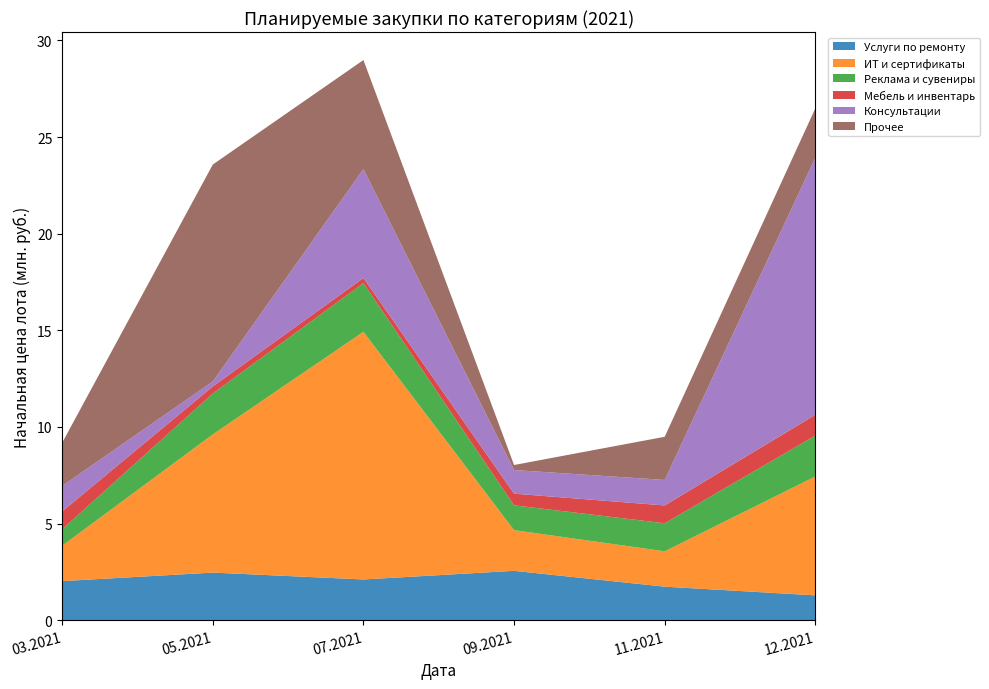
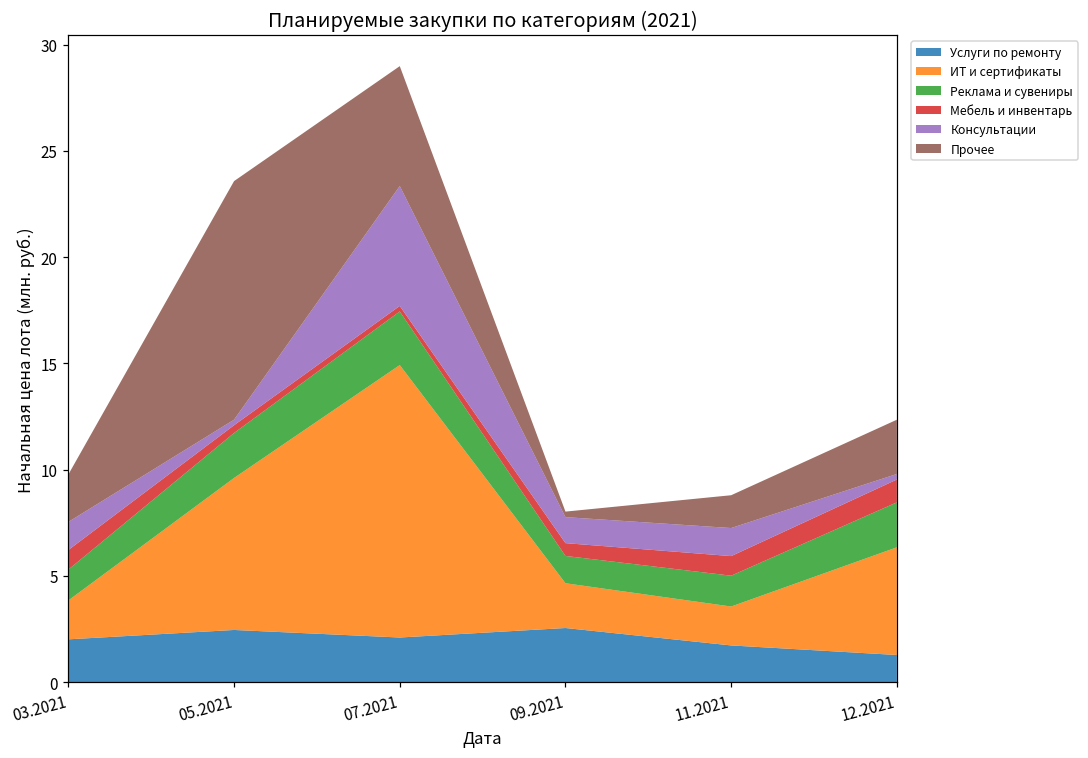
  {
    "Услуги по ремонту": {
      "03.2021": 2.0,
      "05.2021": 2.5,
      "07.2021": 2.1,
      "09.2021": 2.6,
      "11.2021": 1.7,
      "12.2021": 1.3
    },
    "ИТ и сертификаты": {
      "03.2021": 1.8,
      "05.2021": 7.2,
      "07.2021": 12.8,
      "09.2021": 2.1,
      "11.2021": 1.8,
-     "12.2021": 6.2
+     "12.2021": 5.1
    },
    "Реклама и сувениры": {
-     "03.2021": 0.9,
+     "03.2021": 1.5,
      "05.2021": 2.1,
      "07.2021": 2.5,
      "09.2021": 1.3,
      "11.2021": 1.5,
      "12.2021": 2.1
    },
    "Мебель и инвентарь": {
      "03.2021": 0.9,
      "05.2021": 0.4,
      "07.2021": 0.3,
      "09.2021": 0.6,
      "11.2021": 0.9,
      "12.2021": 1.1
    },
    "Консультации": {
      "03.2021": 1.3,
      "05.2021": 0.3,
      "07.2021": 5.6,
      "09.2021": 1.2,
      "11.2021": 1.3,
-     "12.2021": 13.3
+     "12.2021": 0.3
    },
    "Прочее": {
      "03.2021": 2.2,
      "05.2021": 11.2,
      "07.2021": 5.6,
      "09.2021": 0.3,
-     "11.2021": 2.2,
+     "11.2021": 1.5,
      "12.2021": 2.6
    }
  }
